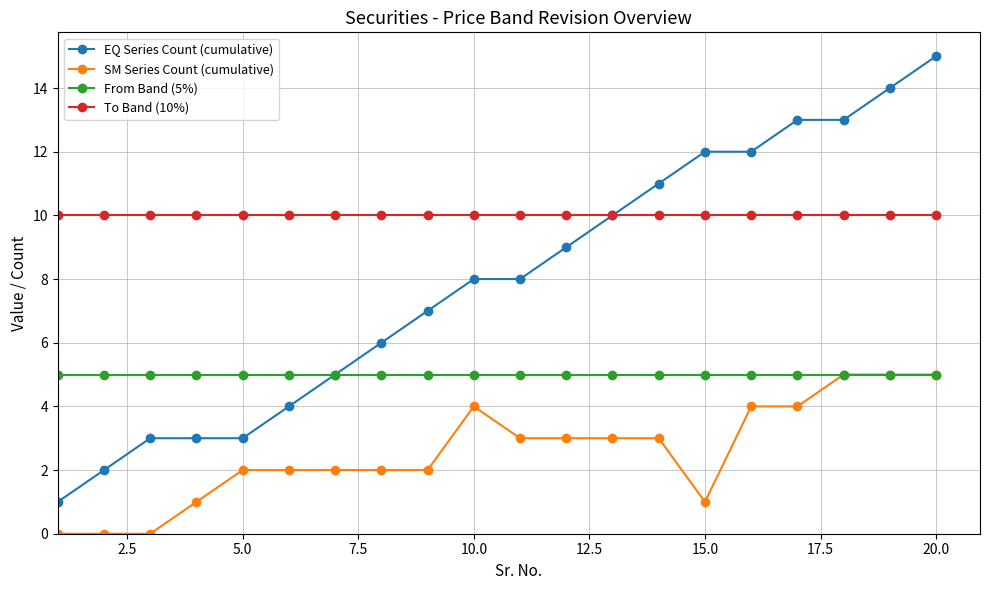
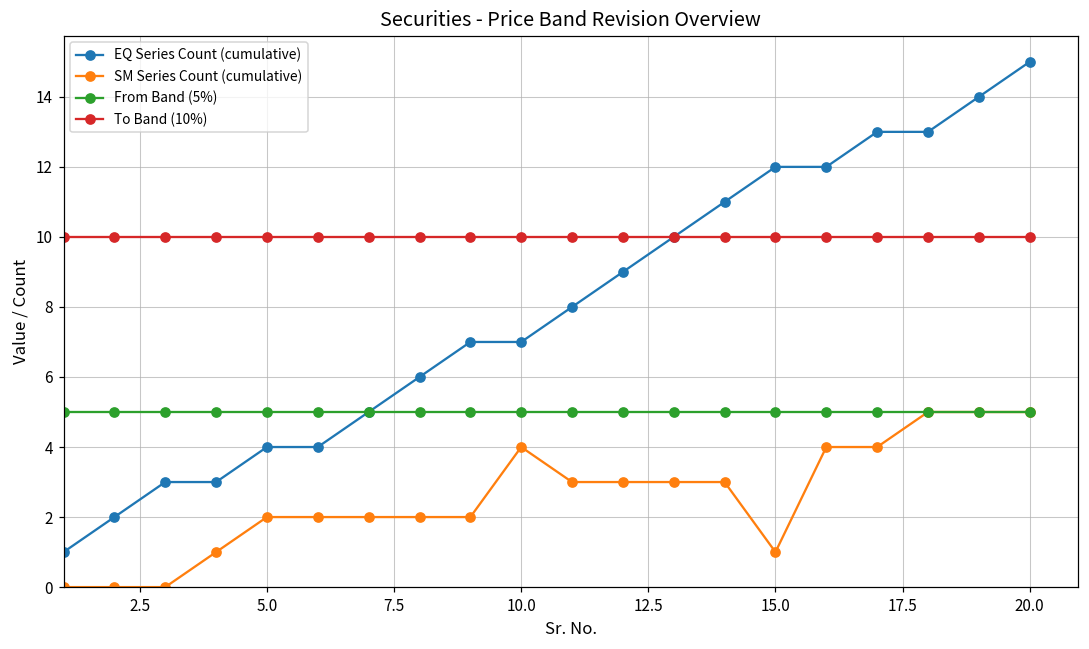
  {
    "EQ Series Count (cumulative)": {
-     "5.0": 3,
-     "10.0": 8,
+     "5.0": 4,
+     "10.0": 7,
      "15.0": 12,
      "20.0": 15
    },
    "SM Series Count (cumulative)": {
      "5.0": 2,
      "10.0": 4,
      "15.0": 1
    },
    "From Band (5%)": {
      "5.0": 5,
      "10.0": 5,
      "15.0": 5
    },
    "To Band (10%)": {
      "5.0": 10,
      "10.0": 10,
      "15.0": 10,
      "20.0": 10
    }
  }
